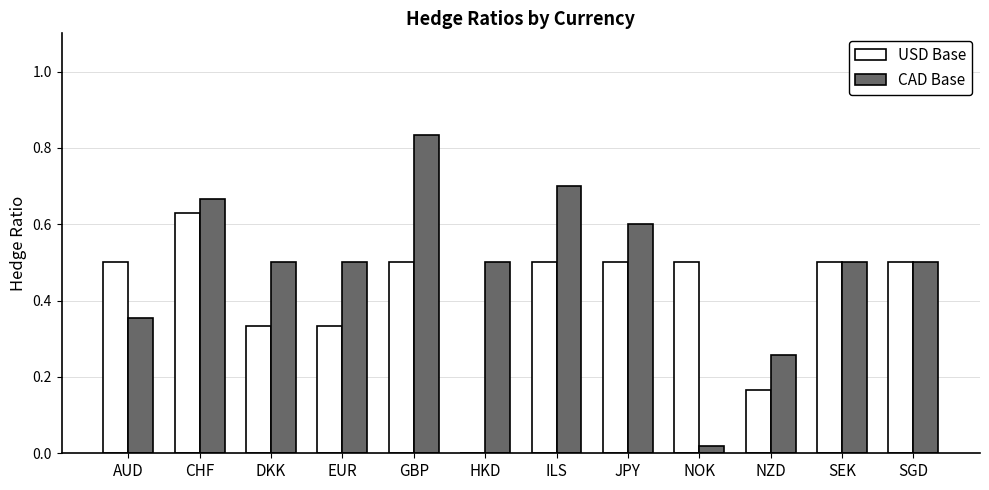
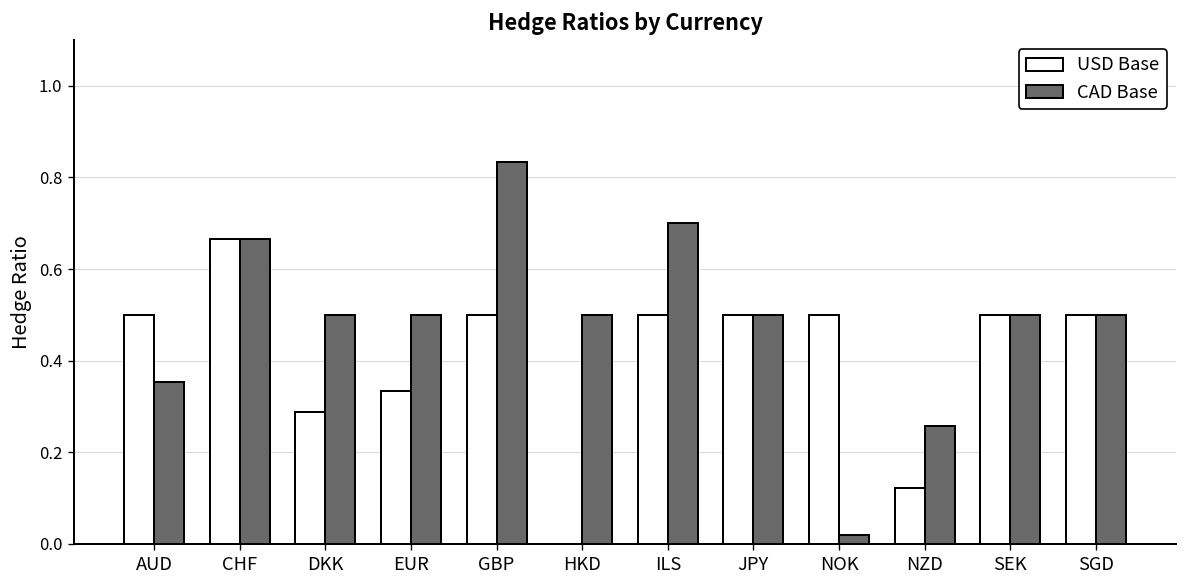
  {
    "USD Base": {
      "AUD": 0.50,
-     "CHF": 0.63,
-     "DKK": 0.33,
+     "CHF": 0.67,
+     "DKK": 0.29,
      "EUR": 0.33,
      "GBP": 0.50,
      "HKD": 0.00,
      "ILS": 0.50,
      "JPY": 0.50,
      "NOK": 0.50,
-     "NZD": 0.17,
+     "NZD": 0.12,
      "SEK": 0.50,
      "SGD": 0.50
    },
    "CAD Base": {
      "AUD": 0.35,
      "CHF": 0.67,
      "DKK": 0.5,
      "EUR": 0.5,
      "GBP": 0.83,
      "HKD": 0.5,
      "ILS": 0.7,
-     "JPY": 0.6,
+     "JPY": 0.5,
      "NOK": 0.02,
      "NZD": 0.26,
      "SEK": 0.5,
      "SGD": 0.5
    }
  }
